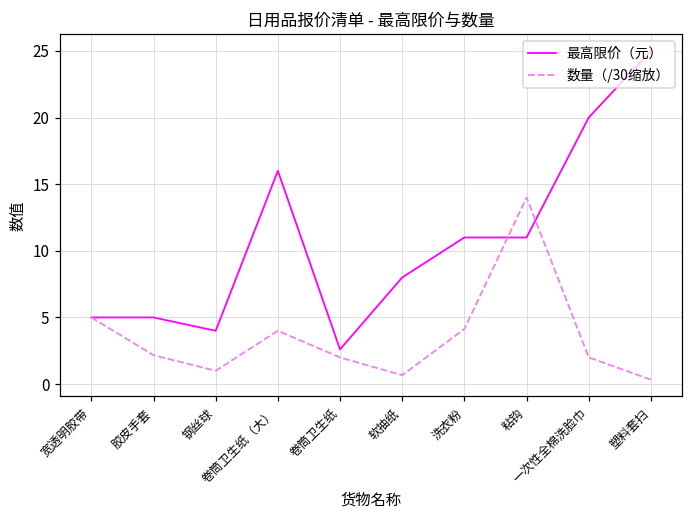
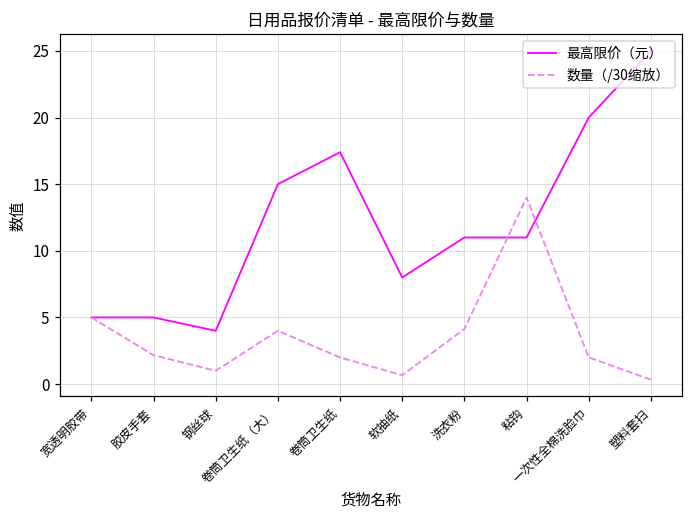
  {
    "最高限价（元）": {
      "胶皮手套": 5.0,
      "钢丝球": 4.0,
-     "卷筒卫生纸（大）": 16,
-     "卷筒卫生纸": 2.6,
+     "卷筒卫生纸（大）": 15,
+     "卷筒卫生纸": 17.4,
      "软抽纸": 8.0,
      "洗衣粉": 11.0,
      "粘钩": 11.0,
      "一次性全棉洗脸巾": 20.0
    },
    "数量（/30缩放）": {
      "胶皮手套": 2.2,
      "钢丝球": 1.0,
      "卷筒卫生纸（大）": 4.0,
      "卷筒卫生纸": 2.0,
      "软抽纸": 0.7,
      "洗衣粉": 4.1,
      "粘钩": 14.0,
      "一次性全棉洗脸巾": 2.0,
      "塑料套扫": 0.3
    }
  }
